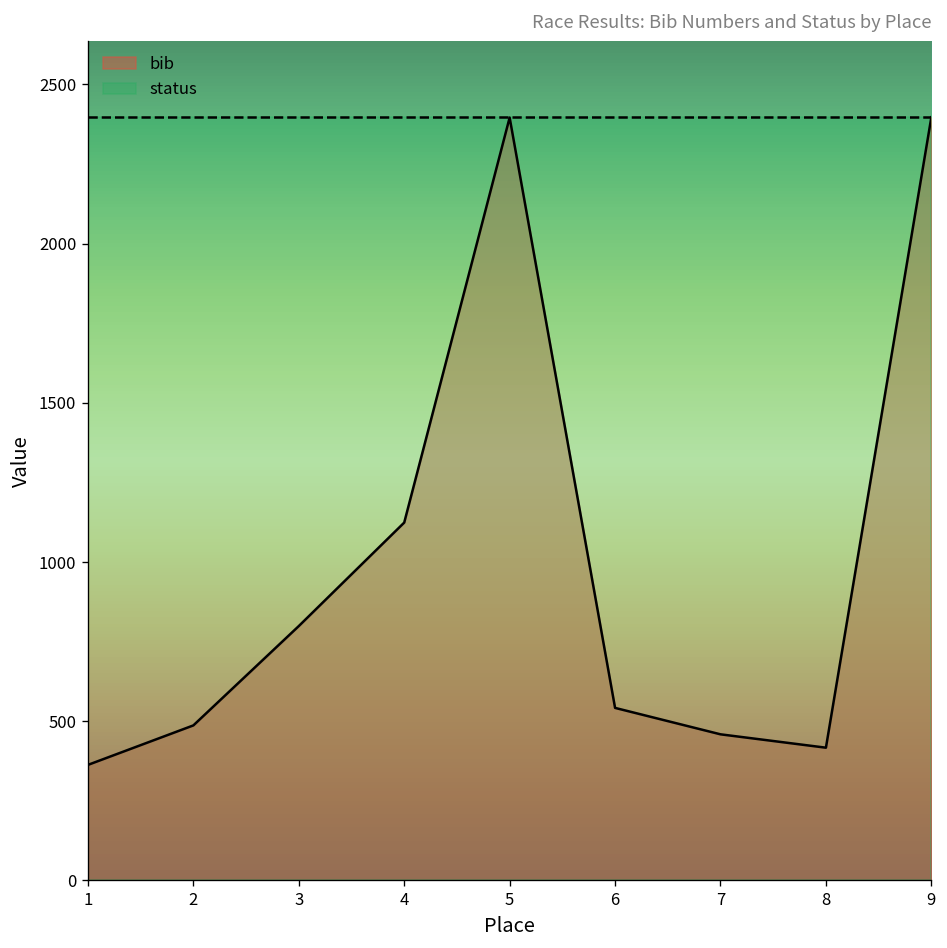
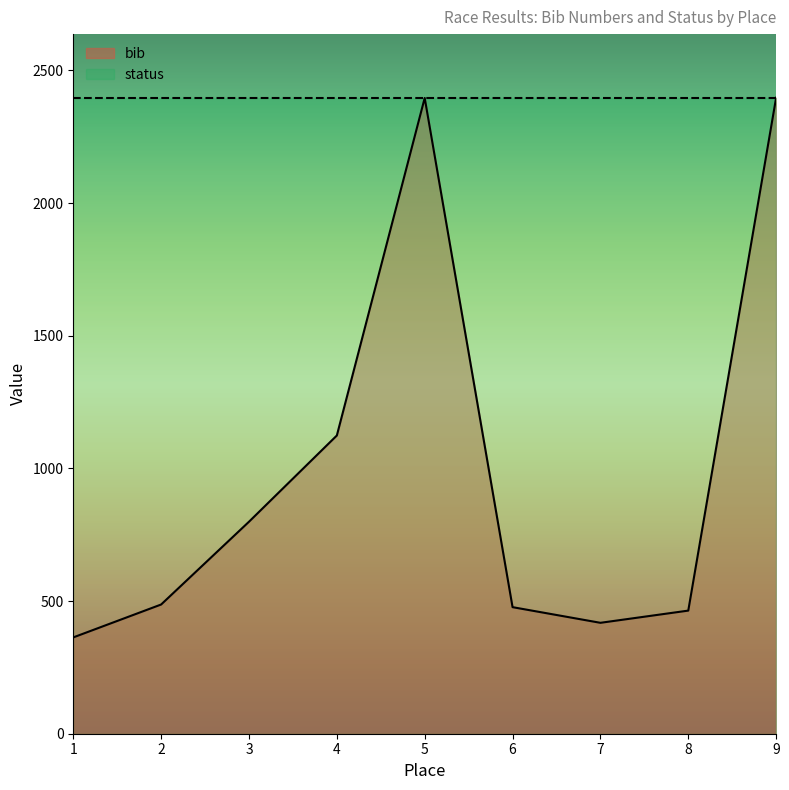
  {
    "bib": {
      "1": 360,
      "2": 490,
      "3": 800,
      "4": 1120,
-     "6": 540,
-     "7": 460,
-     "8": 420
+     "6": 480,
+     "7": 420,
+     "8": 460
    },
    "status": {
      "1": 2400,
      "2": 2400,
      "3": 2400,
      "4": 2400,
      "6": 2400,
      "7": 2400,
      "8": 2400
    }
  }
